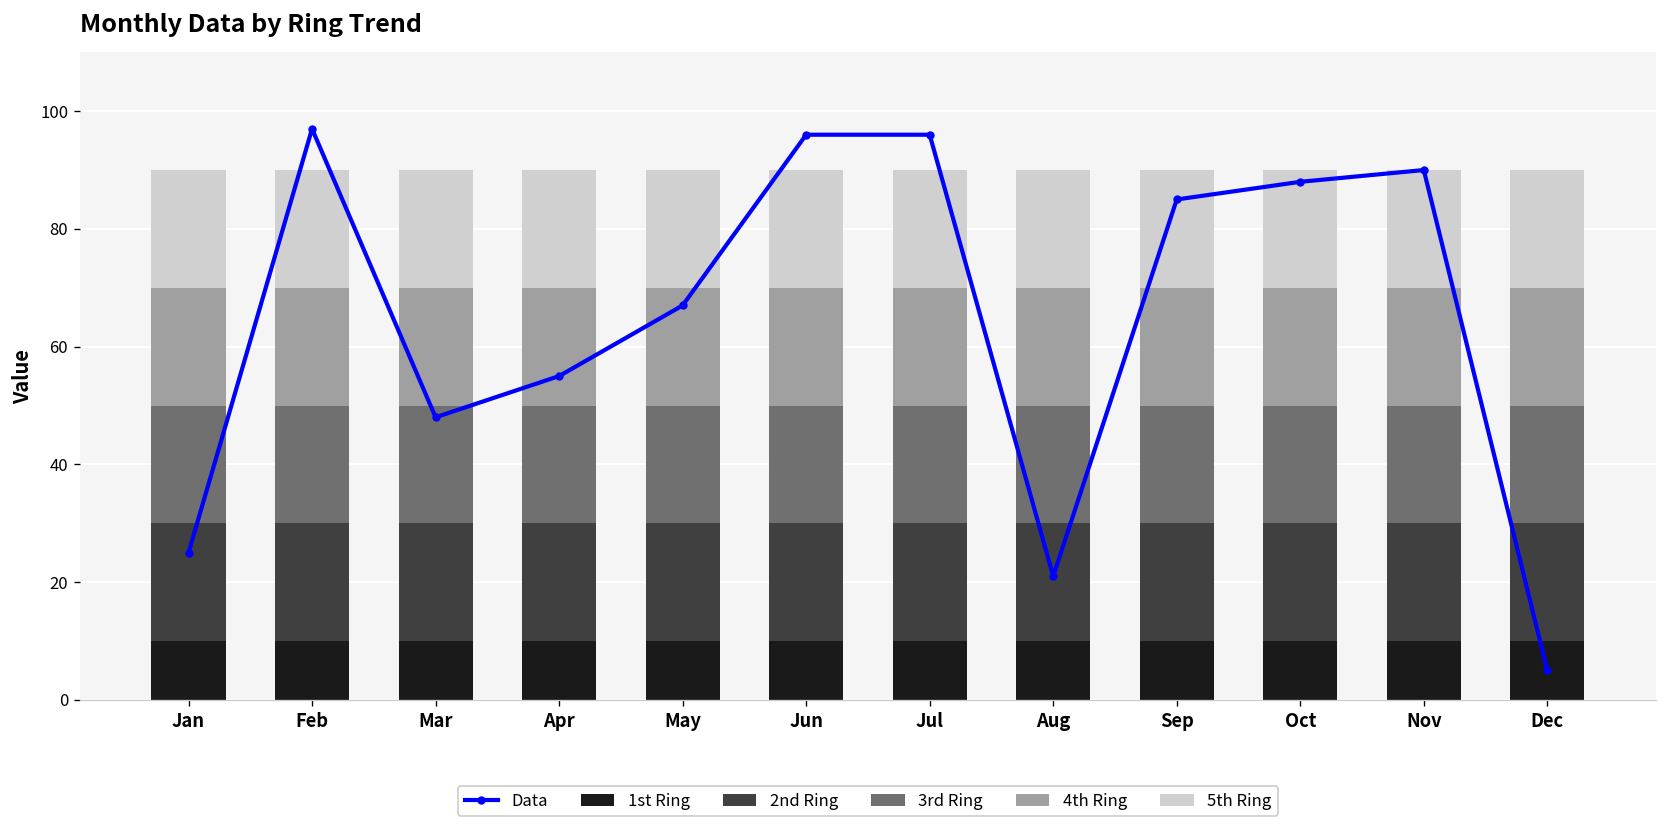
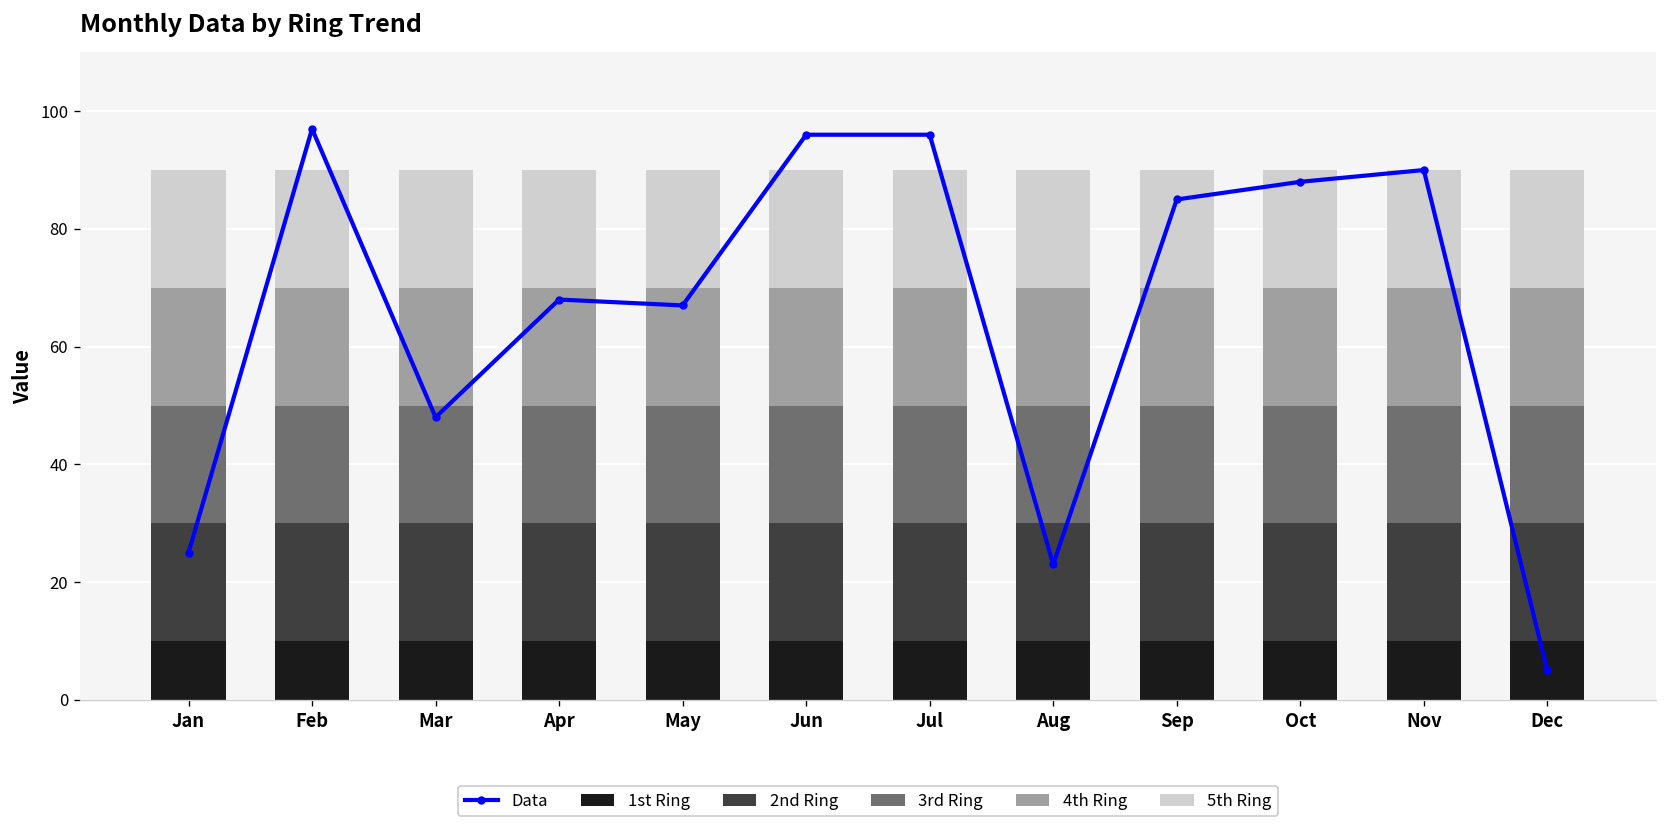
  {
    "Data": {
      "Jan": 25,
      "Feb": 97,
      "Mar": 48,
-     "Apr": 55,
+     "Apr": 68,
      "May": 67,
      "Jun": 96,
      "Jul": 96,
-     "Aug": 21,
+     "Aug": 23,
      "Sep": 85,
      "Oct": 88,
      "Nov": 90,
      "Dec": 5
    },
    "1st Ring": {
      "Jan": 10,
      "Feb": 10,
      "Mar": 10,
      "Apr": 10,
      "May": 10,
      "Jun": 10,
      "Jul": 10,
      "Aug": 10,
      "Sep": 10,
      "Oct": 10,
      "Nov": 10,
      "Dec": 10
    }
  }
